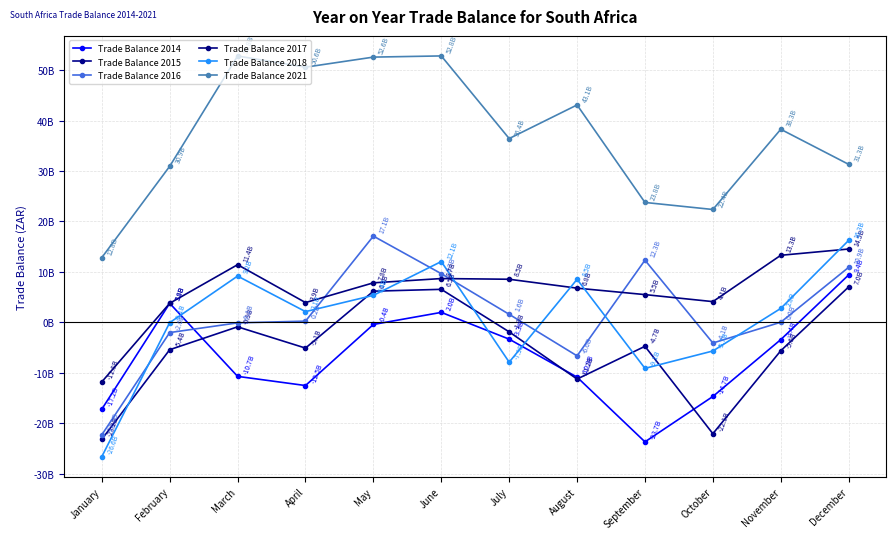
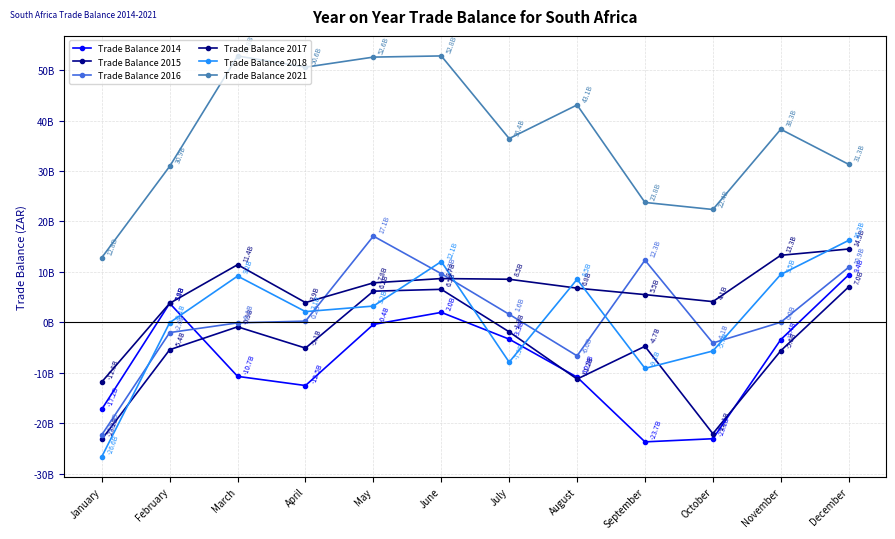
  {
    "Trade Balance 2014": {
      "January": "-17.2B",
      "March": "-10.7B",
      "April": "-12.5B",
      "May": "-0.4B",
      "June": "2.0B",
      "September": "-23.7B",
-     "October": "-14.7B"
+     "October": "-23.1B"
    },
    "Trade Balance 2018": {
-     "May": "5.4B",
+     "May": "3.2B",
      "July": "-7.9B",
      "September": "-9.1B",
-     "November": "2.8B"
+     "November": "9.5B"
    }
  }
